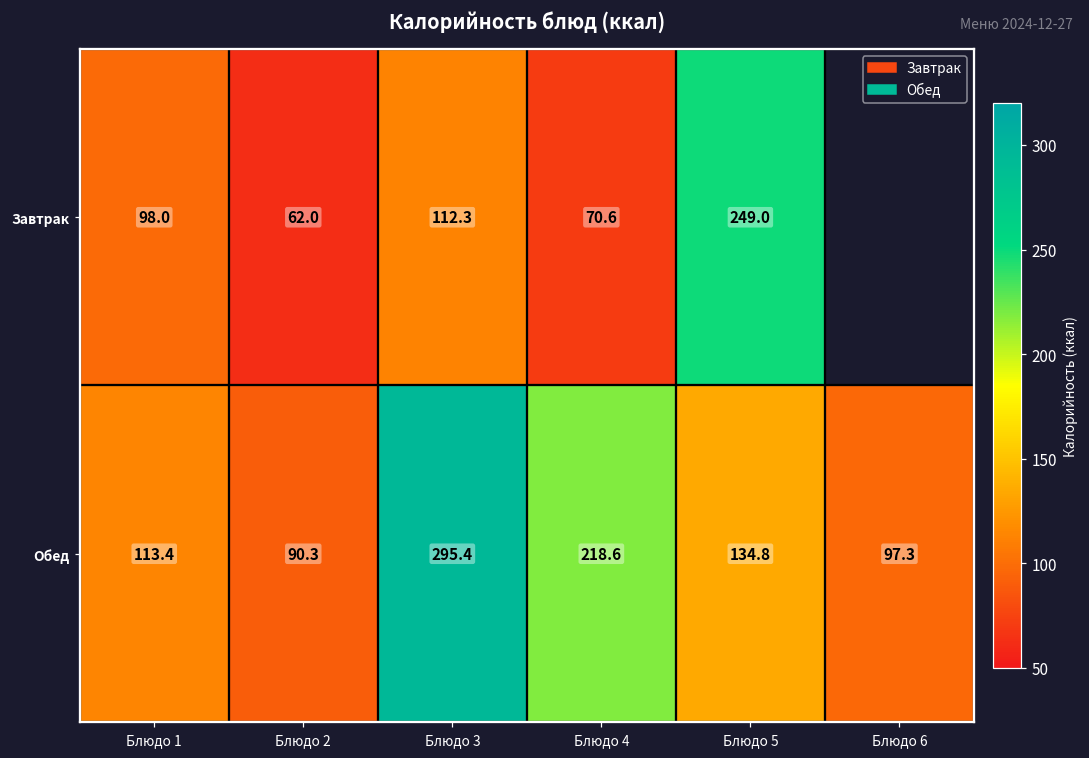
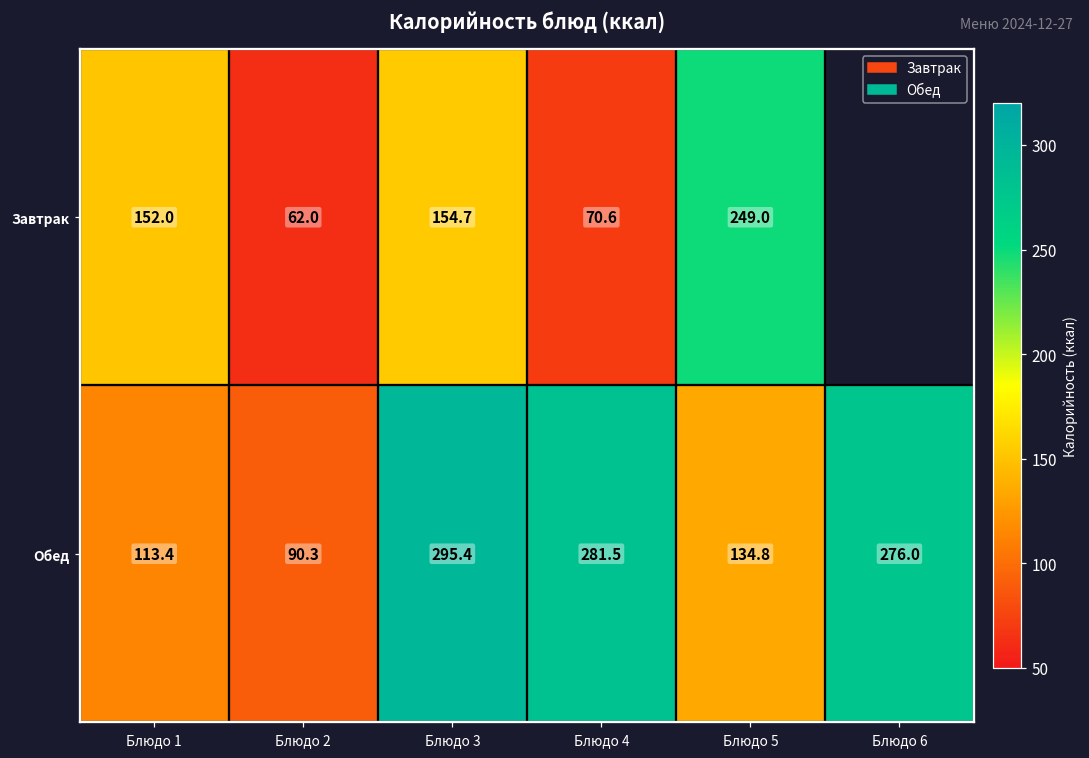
  {
    "Завтрак": {
-     "Блюдо 1": 98.0,
-     "Блюдо 3": 112.3
+     "Блюдо 1": 152.0,
+     "Блюдо 3": 154.7
    },
    "Обед": {
-     "Блюдо 4": 218.6,
-     "Блюдо 6": 97.3
+     "Блюдо 4": 281.5,
+     "Блюдо 6": 276.0
    }
  }
